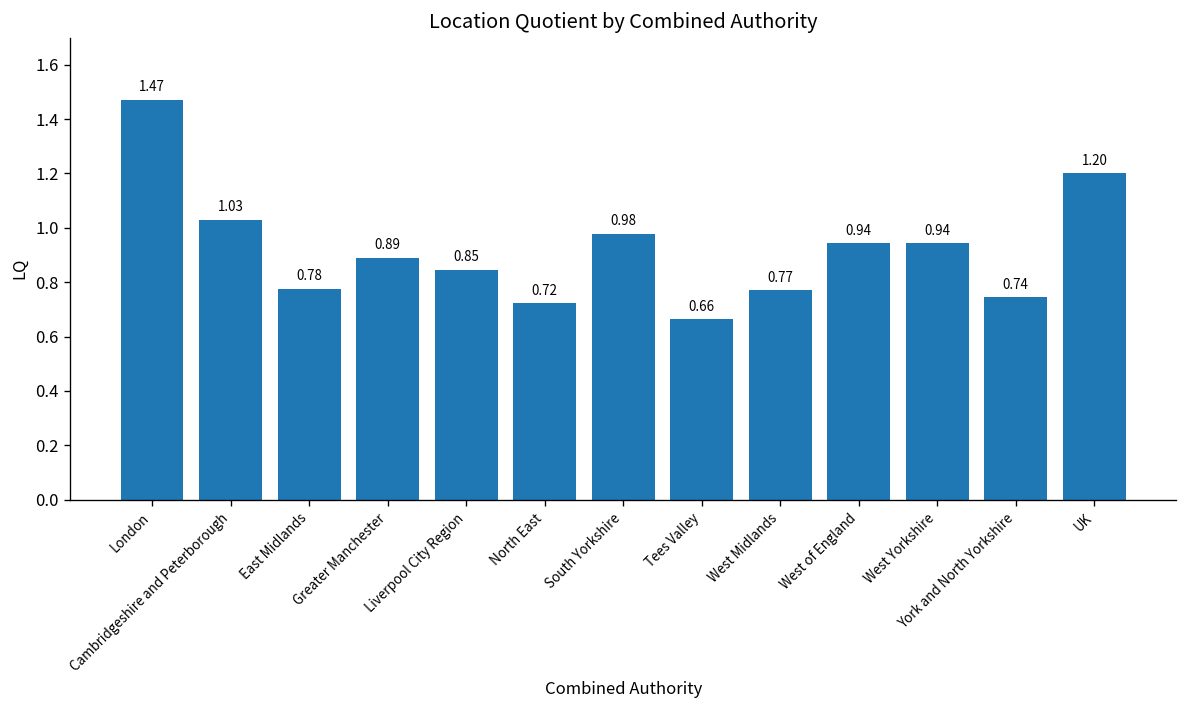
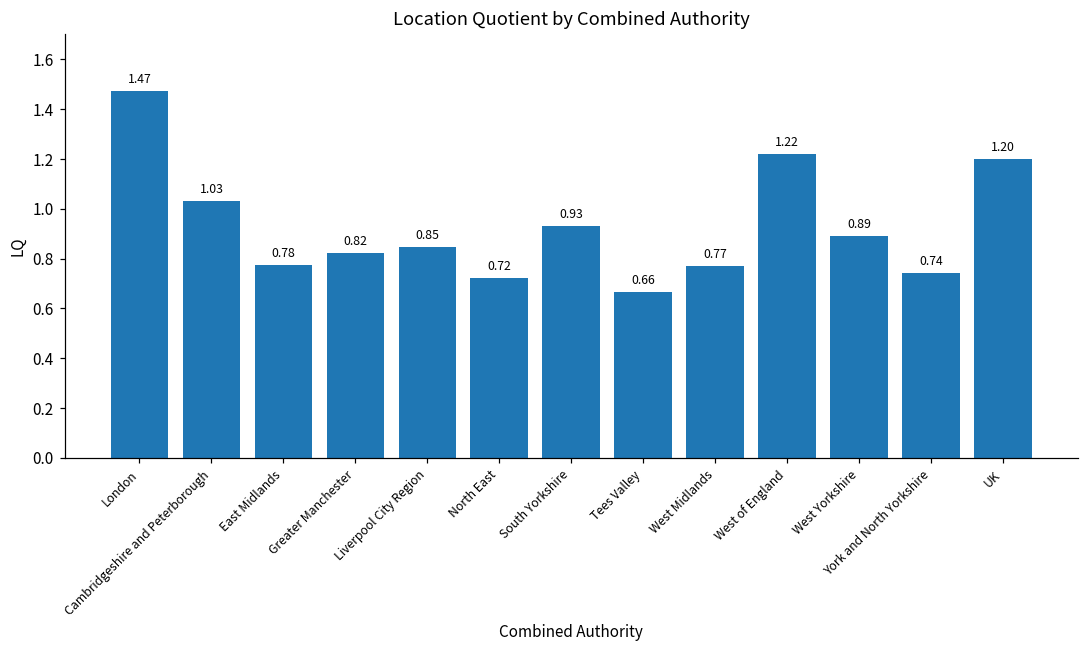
  {
    "London": 1.47,
    "Cambridgeshire and Peterborough": 1.03,
    "East Midlands": 0.78,
-   "Greater Manchester": 0.89,
+   "Greater Manchester": 0.82,
    "Liverpool City Region": 0.85,
    "North East": 0.72,
-   "South Yorkshire": 0.98,
+   "South Yorkshire": 0.93,
    "Tees Valley": 0.66,
    "West Midlands": 0.77,
-   "West of England": 0.94,
-   "West Yorkshire": 0.94,
+   "West of England": 1.22,
+   "West Yorkshire": 0.89,
    "York and North Yorkshire": 0.74,
    "UK": 1.20
  }
